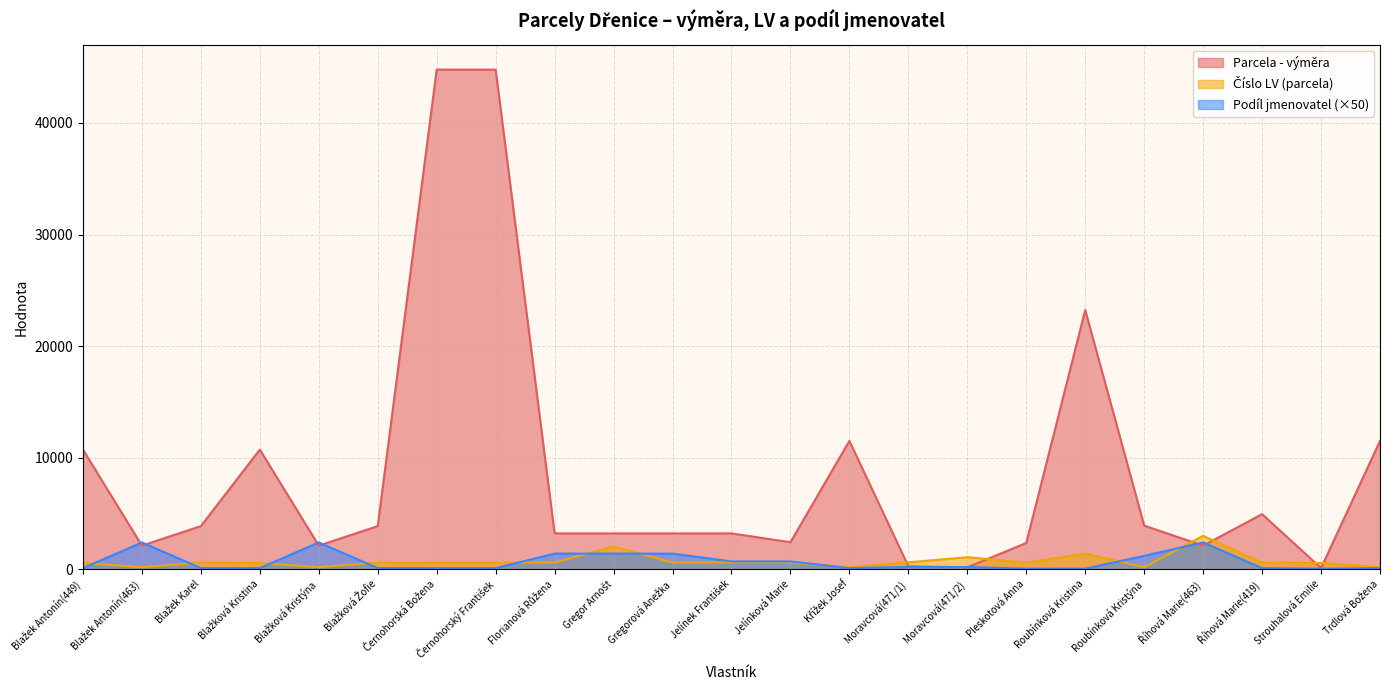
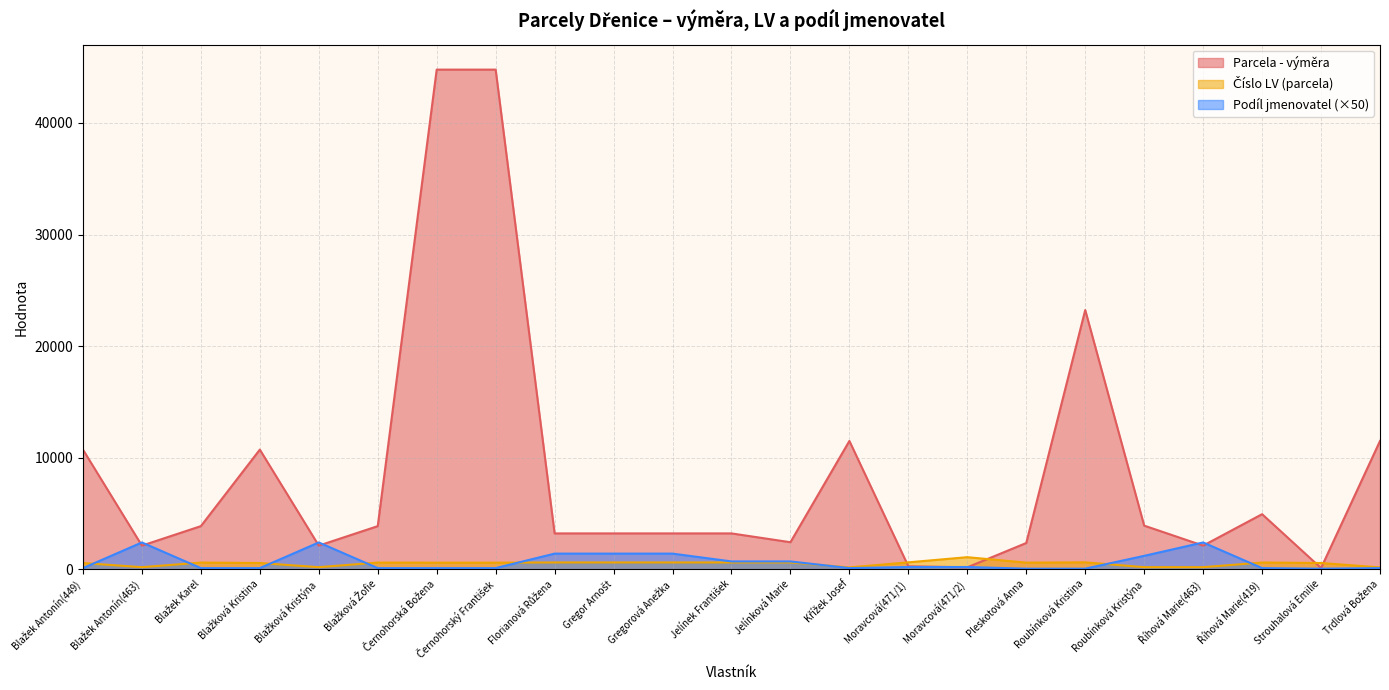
  {
    "Parcela - výměra": {
      "Blažek Antonín(449)": 10700,
      "Blažek Antonín(463)": 2100,
      "Blažek Karel": 3900,
      "Blažková Kristina": 10700,
      "Blažková Kristýna": 2100,
      "Blažková Žofie": 3900,
      "Černohorská Božena": 44800,
      "Černohorský František": 44800,
      "Florianová Růžena": 3200,
      "Gregor Arnošt": 3200,
      "Gregorová Anežka": 3200,
      "Jelínek František": 3200,
      "Jelínková Marie": 2400,
      "Křížek Josef": 11500,
      "Pleskotová Anna": 2400,
      "Roubínková Kristina": 23200,
      "Roubínková Kristýna": 3900,
      "Říhová Marie(463)": 2100,
      "Říhová Marie(419)": 4900,
      "Trdlová Božena": 11500
    },
    "Číslo LV (parcela)": {
      "Blažek Antonín(449)": 600,
      "Blažek Antonín(463)": 200,
      "Blažek Karel": 600,
      "Blažková Kristina": 600,
      "Blažková Kristýna": 200,
      "Blažková Žofie": 600,
      "Černohorská Božena": 600,
      "Černohorský František": 600,
      "Florianová Růžena": 600,
-     "Gregor Arnošt": 2000,
+     "Gregor Arnošt": 600,
      "Gregorová Anežka": 600,
      "Moravcová(471/1)": 600,
      "Moravcová(471/2)": 1100,
      "Pleskotová Anna": 600,
-     "Roubínková Kristina": 1400,
+     "Roubínková Kristina": 600,
      "Roubínková Kristýna": 200,
-     "Říhová Marie(463)": 3000,
+     "Říhová Marie(463)": 200,
      "Říhová Marie(419)": 600,
      "Strouhalová Emilie": 600
    },
    "Podíl jmenovatel (×50)": {
      "Blažek Antonín(449)": 100,
      "Blažek Antonín(463)": 2400,
      "Blažek Karel": 100,
      "Blažková Kristina": 100,
      "Blažková Kristýna": 2400,
      "Blažková Žofie": 100,
      "Černohorská Božena": 100,
      "Černohorský František": 100,
      "Florianová Růžena": 1400,
      "Gregor Arnošt": 1400,
      "Gregorová Anežka": 1400,
      "Pleskotová Anna": 100,
      "Roubínková Kristina": 100,
      "Roubínková Kristýna": 1200,
      "Říhová Marie(463)": 2400,
      "Říhová Marie(419)": 100
    }
  }
